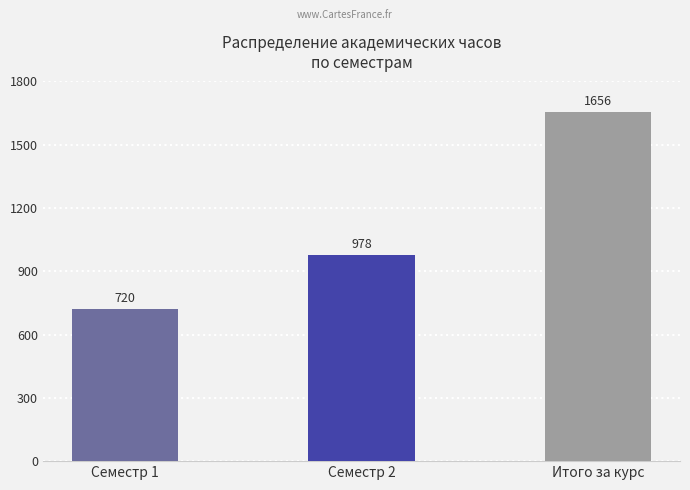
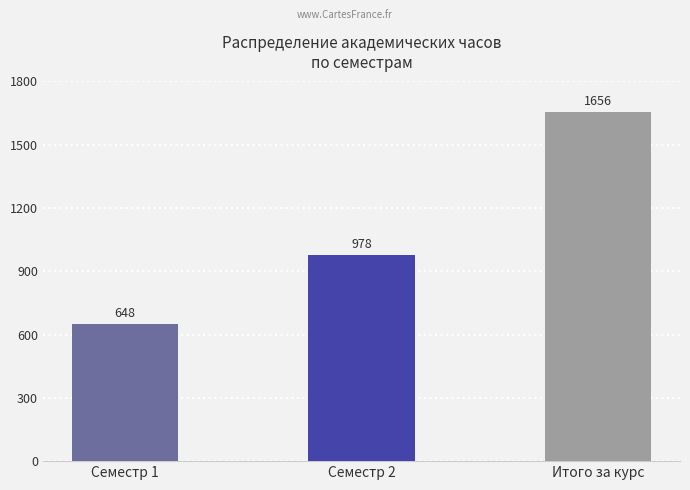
  {
-   "Семестр 1": 720,
+   "Семестр 1": 648,
    "Семестр 2": 978,
    "Итого за курс": 1656
  }
